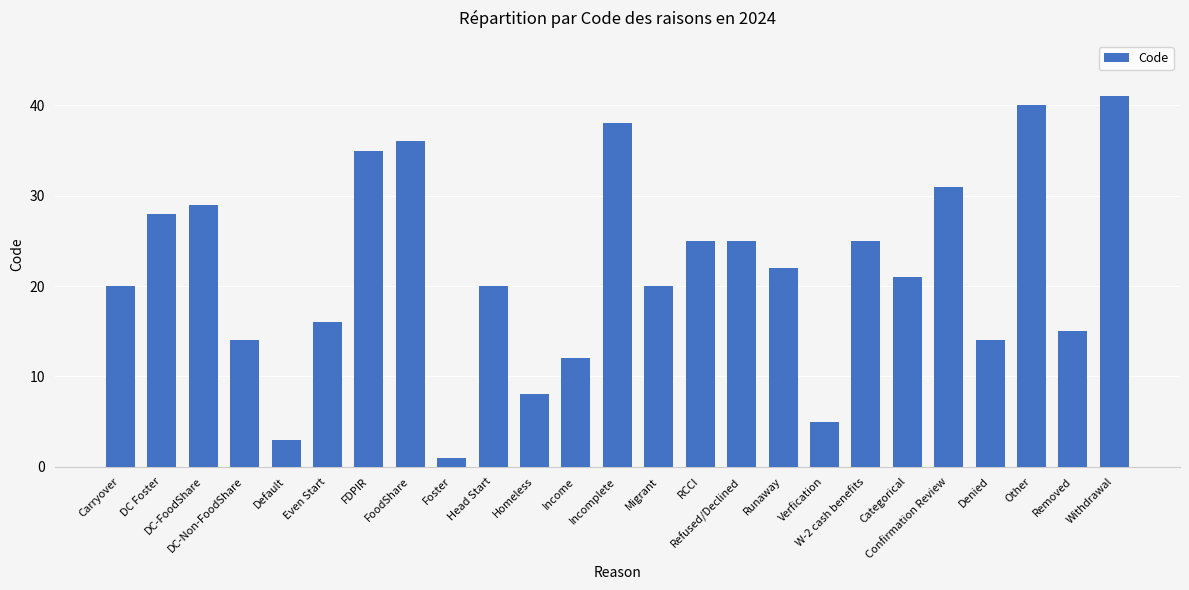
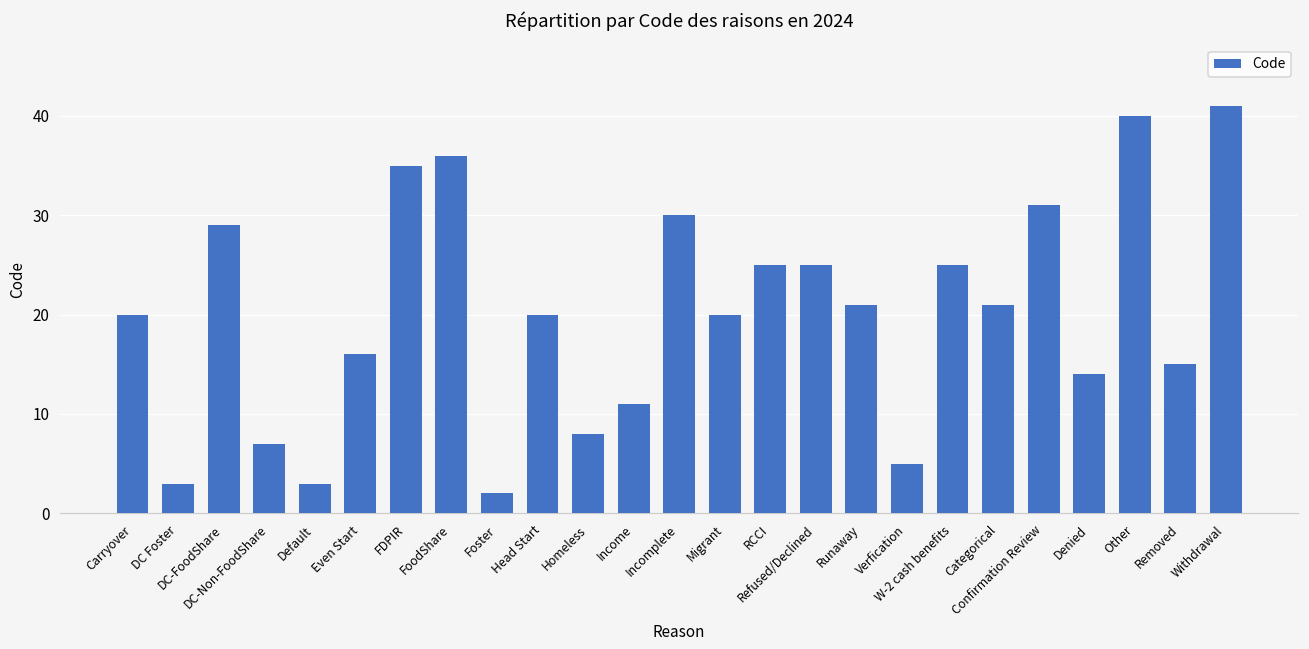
  {
    "Carryover": 20,
-   "DC Foster": 28,
+   "DC Foster": 3,
    "DC-FoodShare": 29,
-   "DC-Non-FoodShare": 14,
+   "DC-Non-FoodShare": 7,
    "Default": 3,
    "Even Start": 16,
    "FDPIR": 35,
    "FoodShare": 36,
-   "Foster": 1,
+   "Foster": 2,
    "Head Start": 20,
    "Homeless": 8,
-   "Income": 12,
-   "Incomplete": 38,
+   "Income": 11,
+   "Incomplete": 30,
    "Migrant": 20,
    "RCCI": 25,
    "Refused/Declined": 25,
-   "Runaway": 22,
+   "Runaway": 21,
    "Verfication": 5,
    "W-2 cash benefits": 25,
    "Categorical": 21,
    "Confirmation Review": 31,
    "Denied": 14,
    "Other": 40,
    "Removed": 15,
    "Withdrawal": 41
  }
